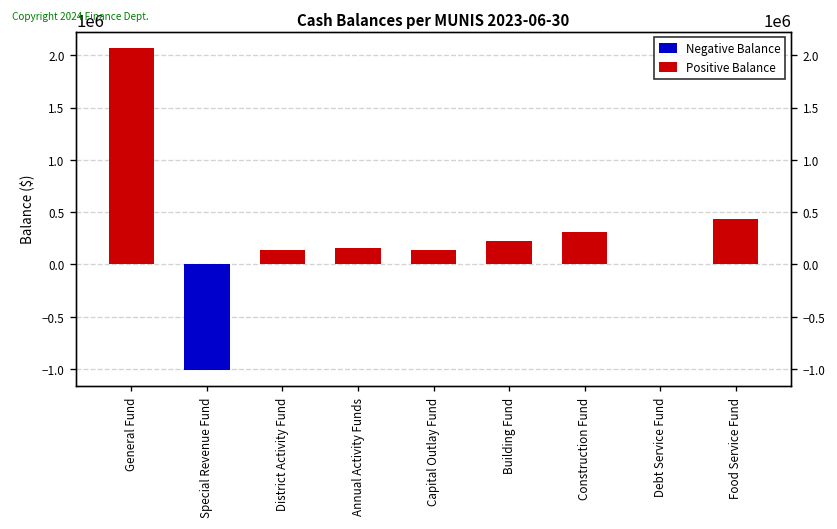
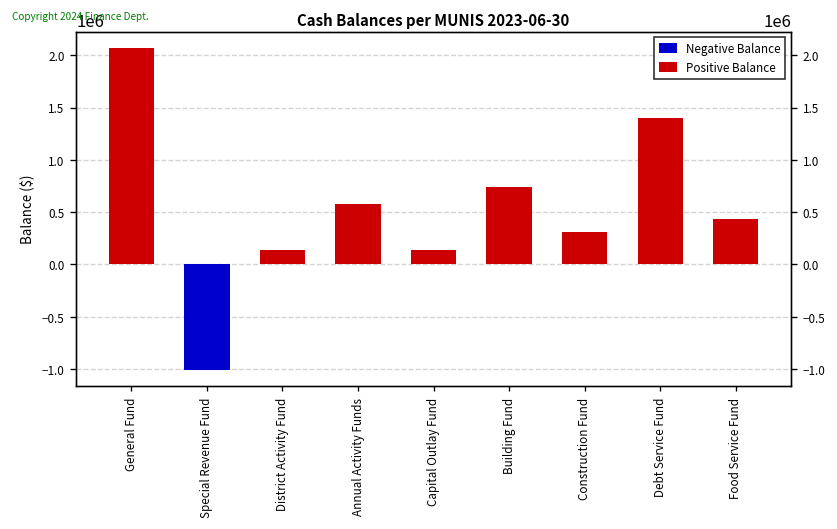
  {
    "General Fund": 2100000,
    "Special Revenue Fund": -1000000,
    "District Activity Fund": 100000,
-   "Annual Activity Funds": 200000,
+   "Annual Activity Funds": 600000,
    "Capital Outlay Fund": 100000,
-   "Building Fund": 200000,
+   "Building Fund": 700000,
    "Construction Fund": 300000,
-   "Debt Service Fund": 0,
+   "Debt Service Fund": 1400000,
    "Food Service Fund": 400000
  }
